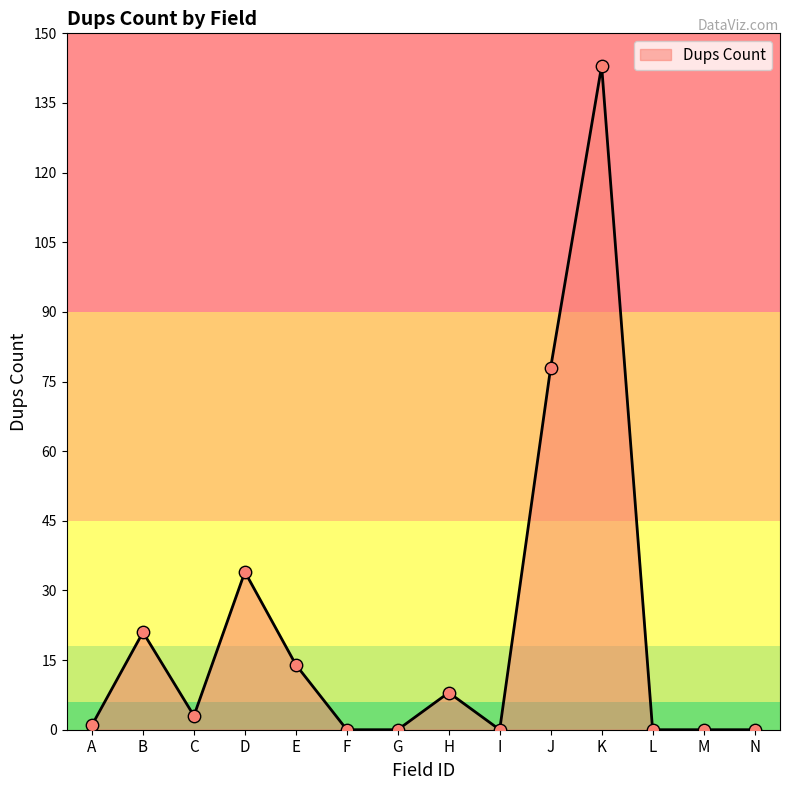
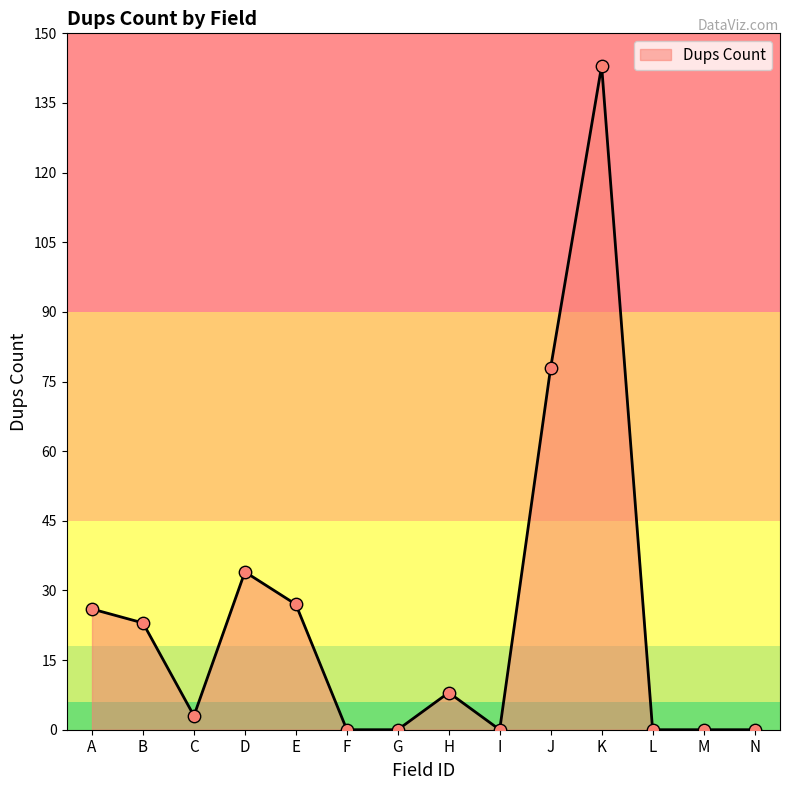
  {
-   "A": 1,
-   "B": 21,
+   "A": 26,
+   "B": 23,
    "C": 3,
    "D": 34,
-   "E": 14,
+   "E": 27,
    "F": 0,
    "G": 0,
    "H": 8,
    "I": 0,
    "J": 78,
    "K": 143,
    "L": 0,
    "M": 0,
    "N": 0
  }
